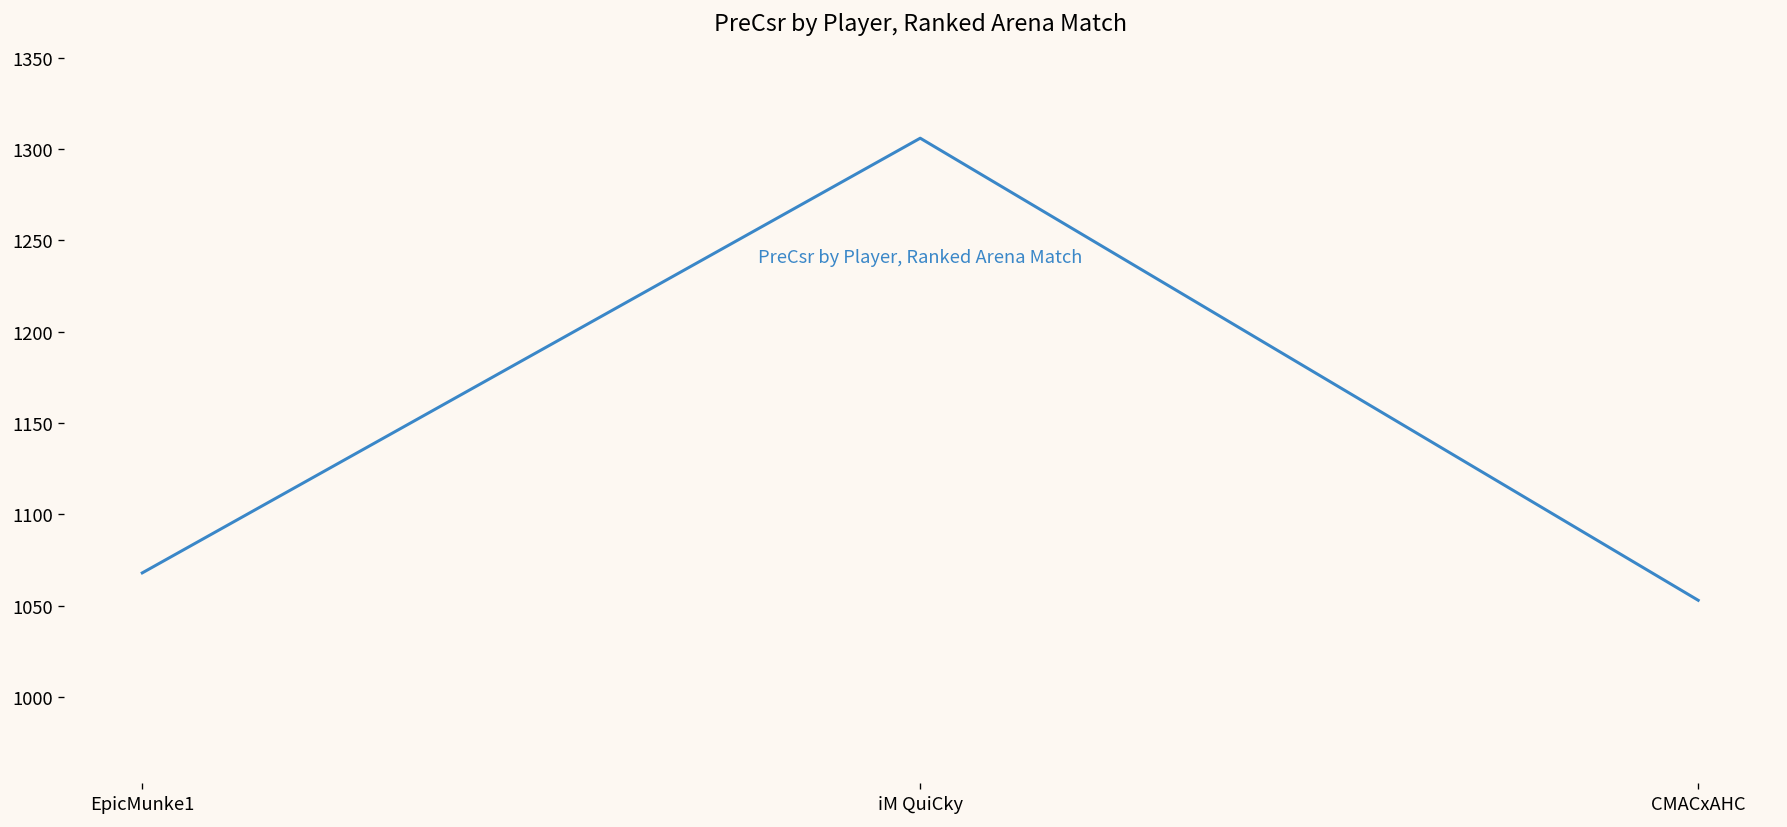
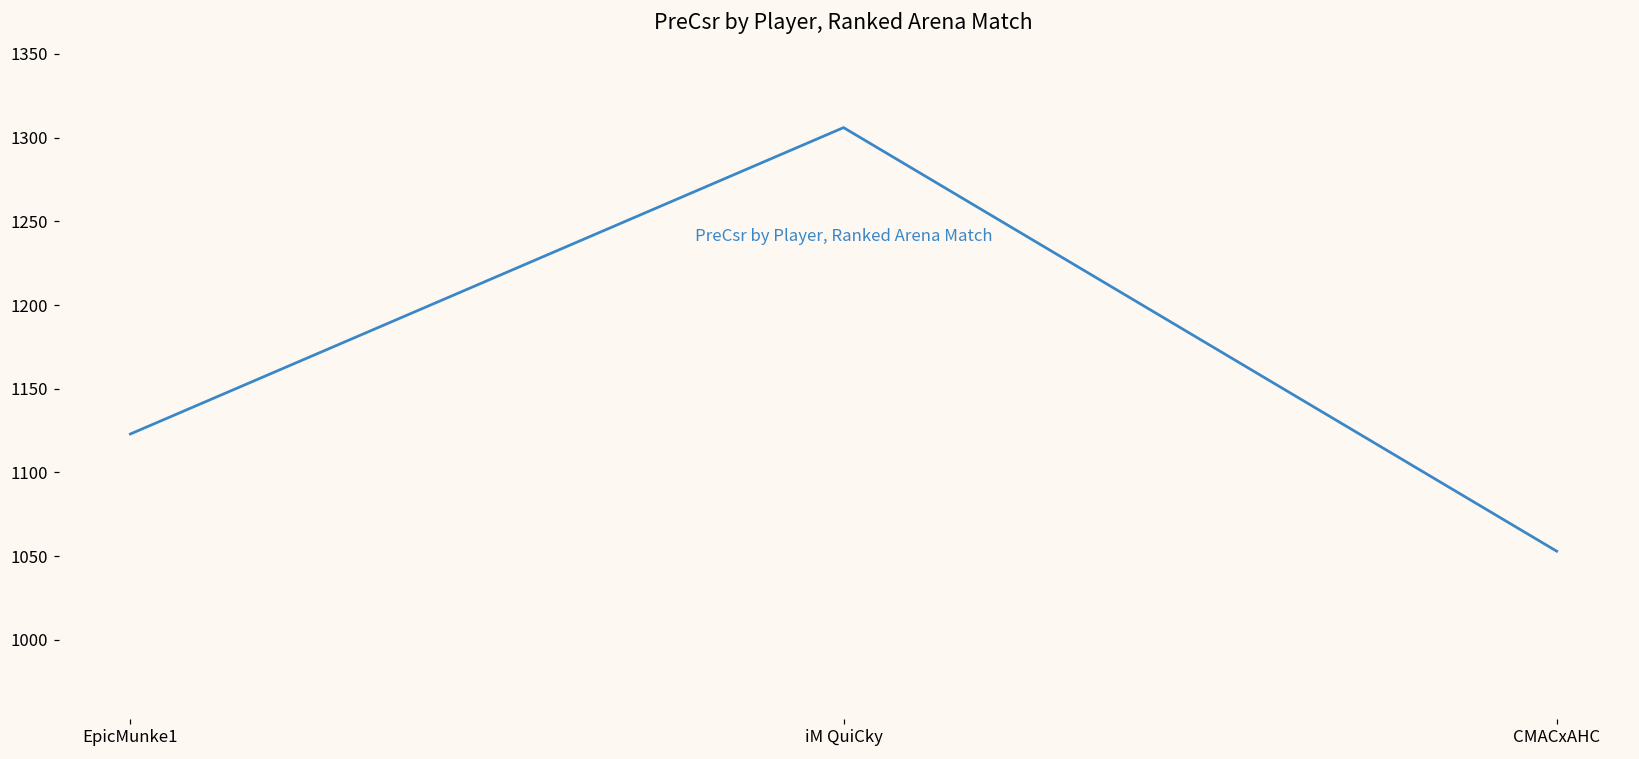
  {
-   "EpicMunke1": 1068,
+   "EpicMunke1": 1123,
    "iM QuiCky": 1306,
    "CMACxAHC": 1053
  }
